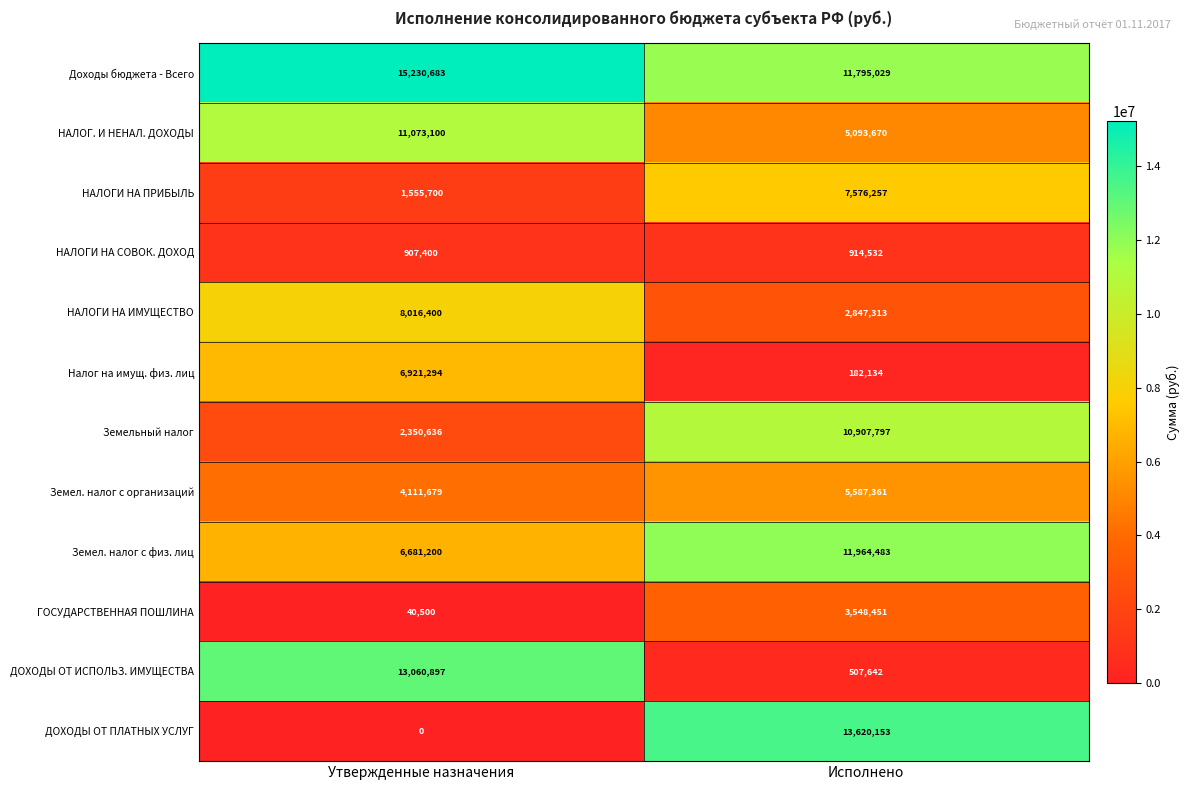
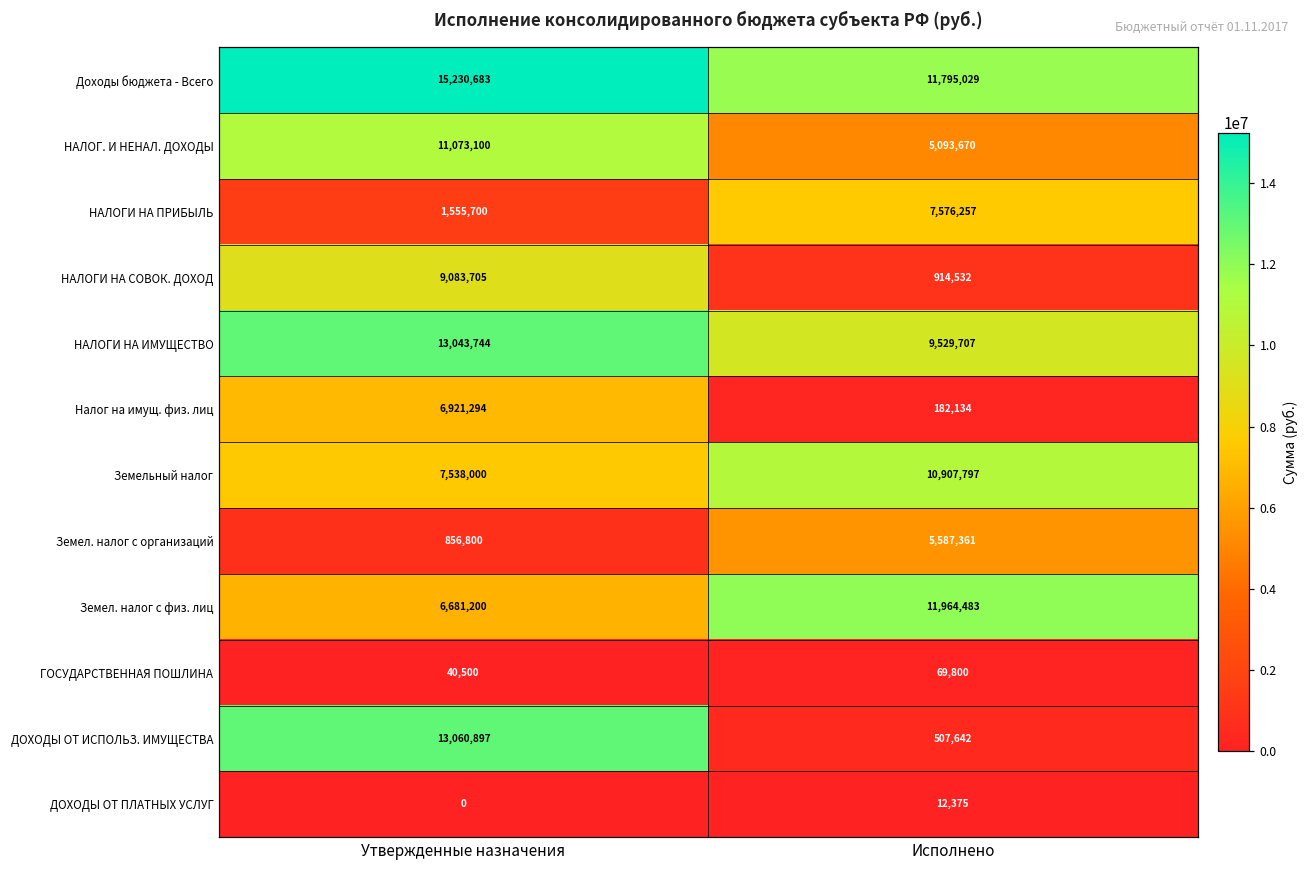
  {
    "Доходы бюджета - Всего": {
      "Утвержденные назначения": "15,230,683",
      "Исполнено": "11,795,029"
    },
    "НАЛОГ. И НЕНАЛ. ДОХОДЫ": {
      "Утвержденные назначения": "11,073,100",
      "Исполнено": "5,093,670"
    },
    "НАЛОГИ НА ПРИБЫЛЬ": {
      "Утвержденные назначения": "1,555,700",
      "Исполнено": "7,576,257"
    },
    "НАЛОГИ НА СОВОК. ДОХОД": {
-     "Утвержденные назначения": "907,400",
+     "Утвержденные назначения": "9,083,705",
      "Исполнено": "914,532"
    },
    "НАЛОГИ НА ИМУЩЕСТВО": {
-     "Утвержденные назначения": "8,016,400",
-     "Исполнено": "2,847,313"
+     "Утвержденные назначения": "13,043,744",
+     "Исполнено": "9,529,707"
    },
    "Налог на имущ. физ. лиц": {
      "Утвержденные назначения": "6,921,294",
      "Исполнено": "182,134"
    },
    "Земельный налог": {
-     "Утвержденные назначения": "2,350,636",
+     "Утвержденные назначения": "7,538,000",
      "Исполнено": "10,907,797"
    },
    "Земел. налог с организаций": {
-     "Утвержденные назначения": "4,111,679",
+     "Утвержденные назначения": "856,800",
      "Исполнено": "5,587,361"
    },
    "Земел. налог с физ. лиц": {
      "Утвержденные назначения": "6,681,200",
      "Исполнено": "11,964,483"
    },
    "ГОСУДАРСТВЕННАЯ ПОШЛИНА": {
      "Утвержденные назначения": "40,500",
-     "Исполнено": "3,548,451"
+     "Исполнено": "69,800"
    },
    "ДОХОДЫ ОТ ИСПОЛЬЗ. ИМУЩЕСТВА": {
      "Утвержденные назначения": "13,060,897",
      "Исполнено": "507,642"
    },
    "ДОХОДЫ ОТ ПЛАТНЫХ УСЛУГ": {
      "Утвержденные назначения": "0",
-     "Исполнено": "13,620,153"
+     "Исполнено": "12,375"
    }
  }
